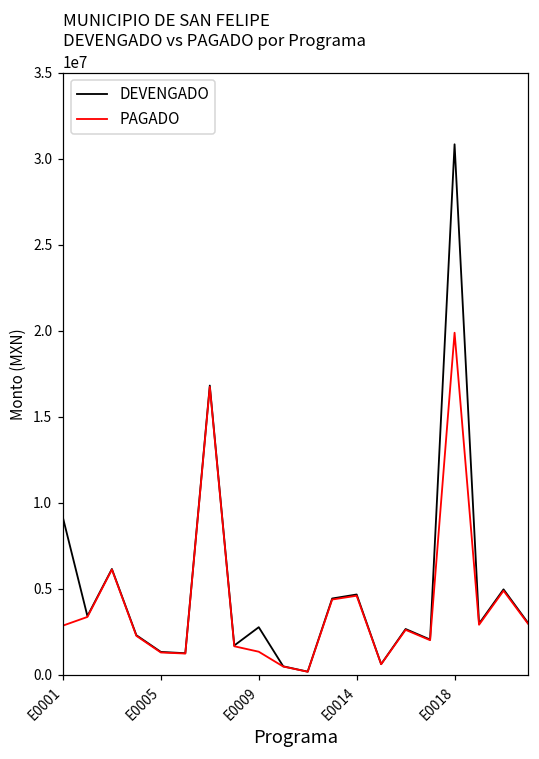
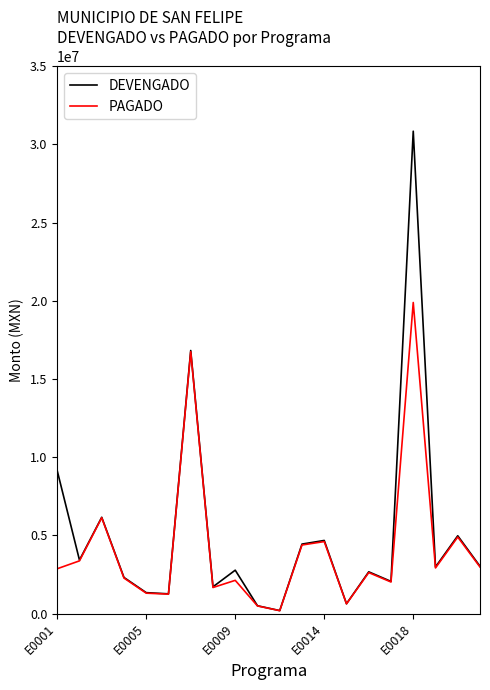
  {
    "DEVENGADO": {
      "E0001": 9100000,
      "E0009": 2800000,
      "E0018": 30800000
    },
    "PAGADO": {
      "E0001": 2900000,
-     "E0009": 1300000,
+     "E0009": 2100000,
      "E0018": 19900000
    }
  }
